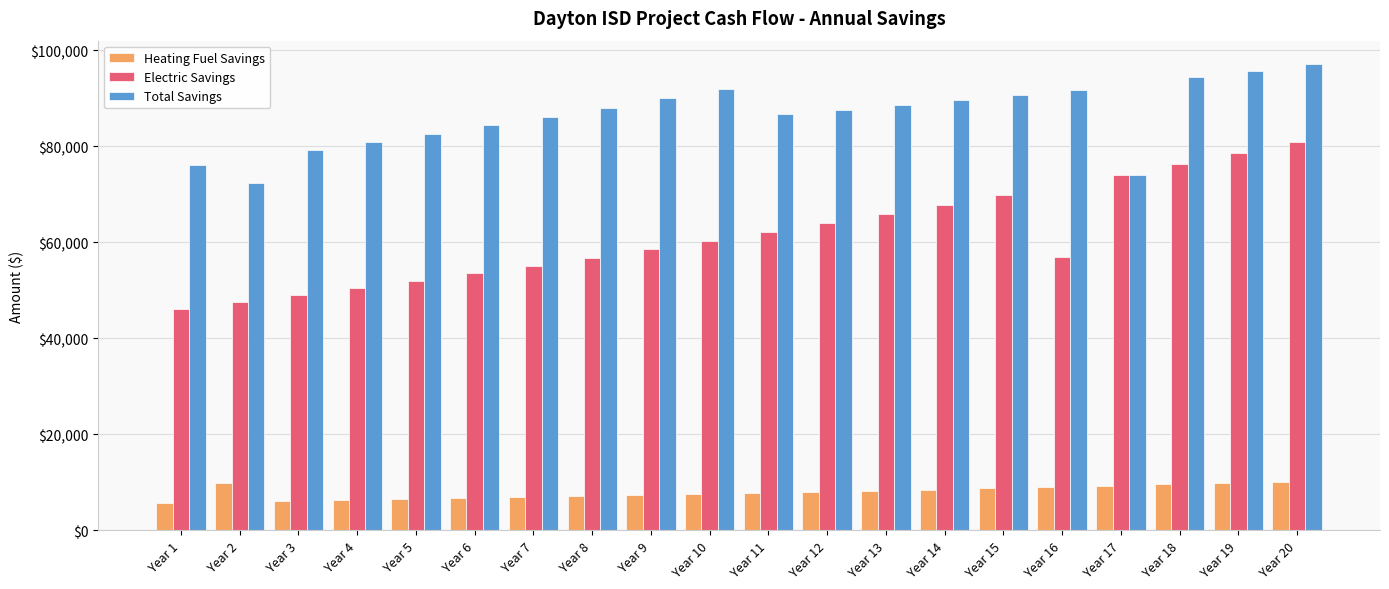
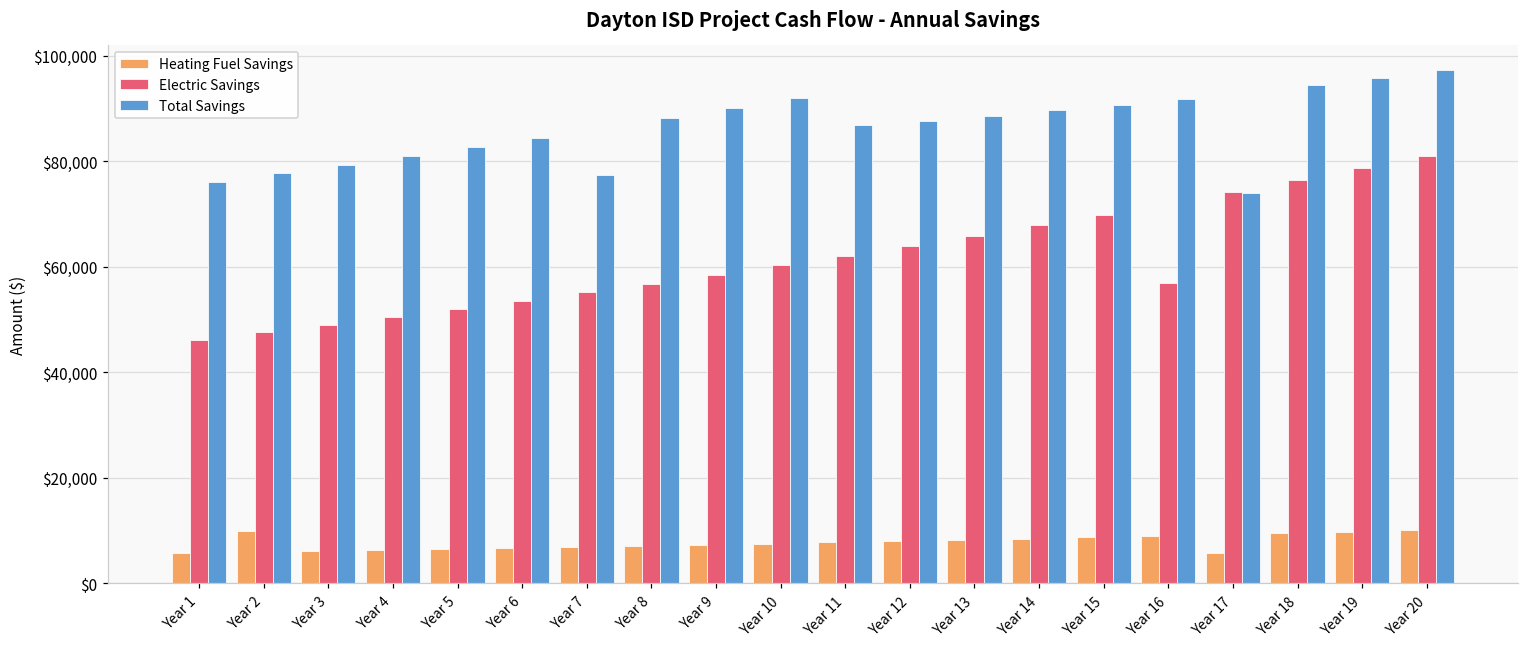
  {
    "Heating Fuel Savings": {
      "Year 1": "$6,000",
      "Year 2": "$10,000",
      "Year 3": "$6,000",
      "Year 4": "$6,000",
      "Year 5": "$7,000",
      "Year 6": "$7,000",
      "Year 7": "$7,000",
      "Year 8": "$7,000",
      "Year 9": "$7,000",
      "Year 10": "$8,000",
      "Year 11": "$8,000",
      "Year 12": "$8,000",
      "Year 13": "$8,000",
      "Year 14": "$8,000",
      "Year 15": "$9,000",
      "Year 16": "$9,000",
-     "Year 17": "$9,000",
+     "Year 17": "$6,000",
      "Year 18": "$10,000",
      "Year 19": "$10,000",
      "Year 20": "$10,000"
    },
    "Electric Savings": {
      "Year 1": "$46,000",
      "Year 2": "$48,000",
      "Year 3": "$49,000",
      "Year 4": "$50,000",
      "Year 5": "$52,000",
      "Year 6": "$54,000",
      "Year 7": "$55,000",
      "Year 8": "$57,000",
      "Year 9": "$59,000",
      "Year 10": "$60,000",
      "Year 11": "$62,000",
      "Year 12": "$64,000",
      "Year 13": "$66,000",
      "Year 14": "$68,000",
      "Year 15": "$70,000",
      "Year 16": "$57,000",
      "Year 17": "$74,000",
      "Year 18": "$76,000",
      "Year 19": "$79,000",
      "Year 20": "$81,000"
    },
    "Total Savings": {
      "Year 1": "$76,000",
-     "Year 2": "$72,000",
+     "Year 2": "$78,000",
      "Year 3": "$79,000",
      "Year 4": "$81,000",
      "Year 5": "$83,000",
      "Year 6": "$84,000",
-     "Year 7": "$86,000",
+     "Year 7": "$77,000",
      "Year 8": "$88,000",
      "Year 9": "$90,000",
      "Year 10": "$92,000",
      "Year 11": "$87,000",
      "Year 12": "$88,000",
      "Year 13": "$89,000",
      "Year 14": "$90,000",
      "Year 15": "$91,000",
      "Year 16": "$92,000",
      "Year 17": "$74,000",
      "Year 18": "$94,000",
      "Year 19": "$96,000",
      "Year 20": "$97,000"
    }
  }
